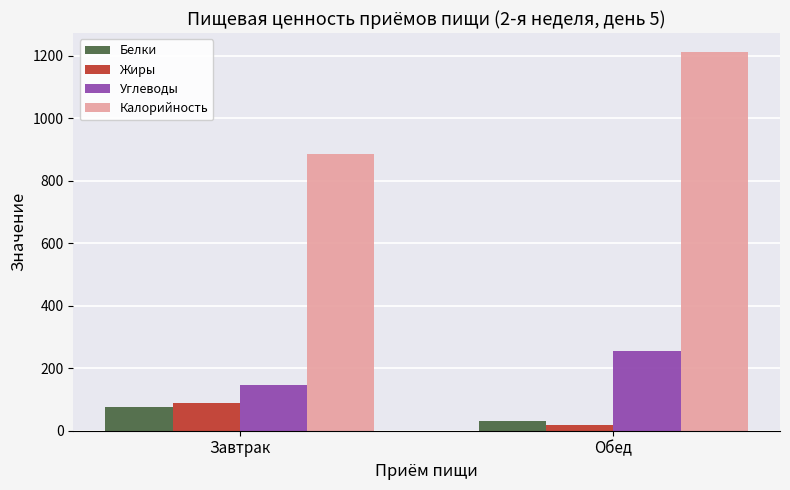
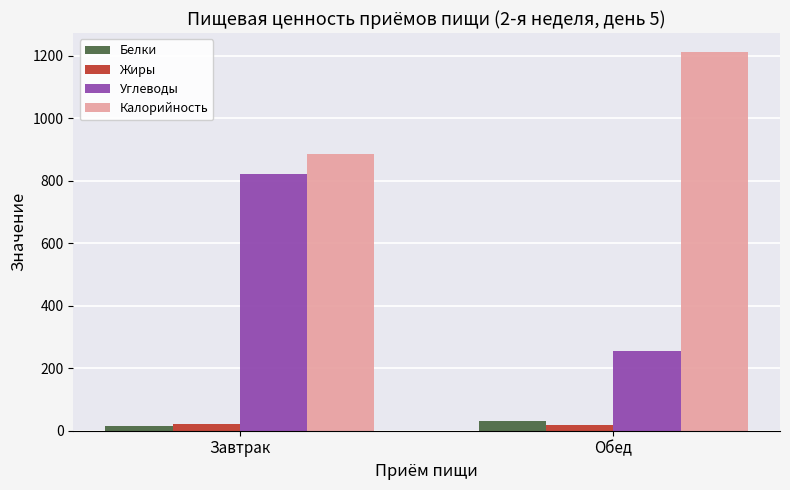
  {
    "Белки": {
-     "Завтрак": 80,
+     "Завтрак": 20,
      "Обед": 30
    },
    "Жиры": {
-     "Завтрак": 90,
+     "Завтрак": 20,
      "Обед": 20
    },
    "Углеводы": {
-     "Завтрак": 150,
+     "Завтрак": 820,
      "Обед": 260
    },
    "Калорийность": {
      "Завтрак": 890,
      "Обед": 1210
    }
  }
